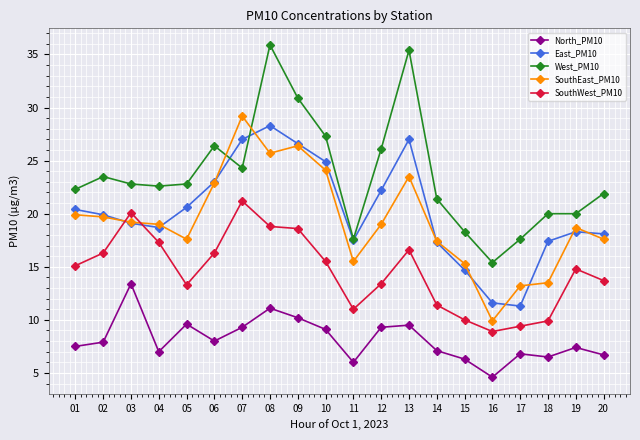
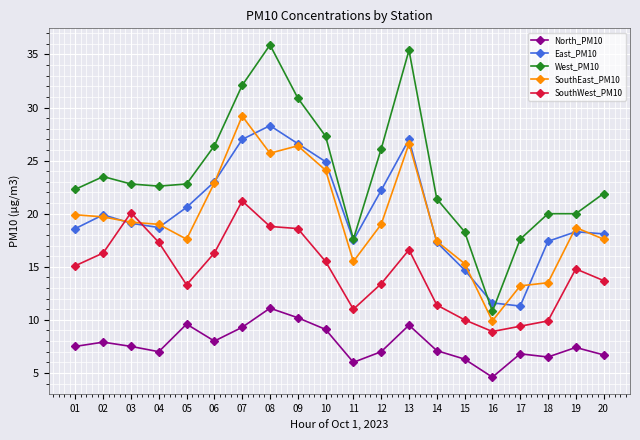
  {
    "North_PM10": {
      "01": 7.5,
      "02": 7.9,
-     "03": 13.4,
+     "03": 7.5,
      "04": 7.0,
      "05": 9.6,
      "06": 8.0,
      "07": 9.3,
      "08": 11.1,
      "09": 10.2,
      "10": 9.1,
      "11": 6.0,
-     "12": 9.3,
+     "12": 7.0,
      "13": 9.5,
      "14": 7.1,
      "15": 6.3,
      "16": 4.6,
      "17": 6.8,
      "18": 6.5,
      "19": 7.4,
      "20": 6.7
    },
    "East_PM10": {
-     "01": 20.4,
+     "01": 18.6,
      "04": 18.7,
      "05": 20.6,
      "07": 27.0,
      "08": 28.3,
      "10": 24.9,
      "12": 22.2,
      "13": 27.0,
      "15": 14.7,
      "16": 11.6,
      "17": 11.3,
      "18": 17.4,
      "19": 18.3,
      "20": 18.1
    },
    "West_PM10": {
      "01": 22.3,
      "02": 23.5,
      "03": 22.8,
      "04": 22.6,
      "05": 22.8,
      "06": 26.4,
-     "07": 24.3,
+     "07": 32.1,
      "08": 35.9,
      "09": 30.9,
      "10": 27.3,
      "12": 26.1,
      "13": 35.4,
      "14": 21.4,
      "15": 18.3,
-     "16": 15.4,
+     "16": 10.8,
      "17": 17.6,
      "18": 20.0,
      "19": 20.0,
      "20": 21.9
    },
    "SouthEast_PM10": {
      "01": 19.9,
      "04": 19.0,
      "05": 17.6,
      "07": 29.2,
      "08": 25.7,
      "10": 24.1,
      "11": 15.5,
      "12": 19.0,
-     "13": 23.5,
+     "13": 26.6,
      "15": 15.3,
      "16": 9.9,
      "17": 13.2,
      "18": 13.5,
      "19": 18.7,
      "20": 17.6
    },
    "SouthWest_PM10": {
      "01": 15.1,
      "02": 16.3,
      "03": 20.1,
      "04": 17.3,
      "05": 13.3,
      "06": 16.3,
      "07": 21.2,
      "08": 18.8,
      "09": 18.6,
      "10": 15.5,
      "11": 11.0,
      "12": 13.4,
      "13": 16.6,
      "14": 11.4,
      "15": 10.0,
      "16": 8.9,
      "17": 9.4,
      "18": 9.9,
      "19": 14.8,
      "20": 13.7
    }
  }
